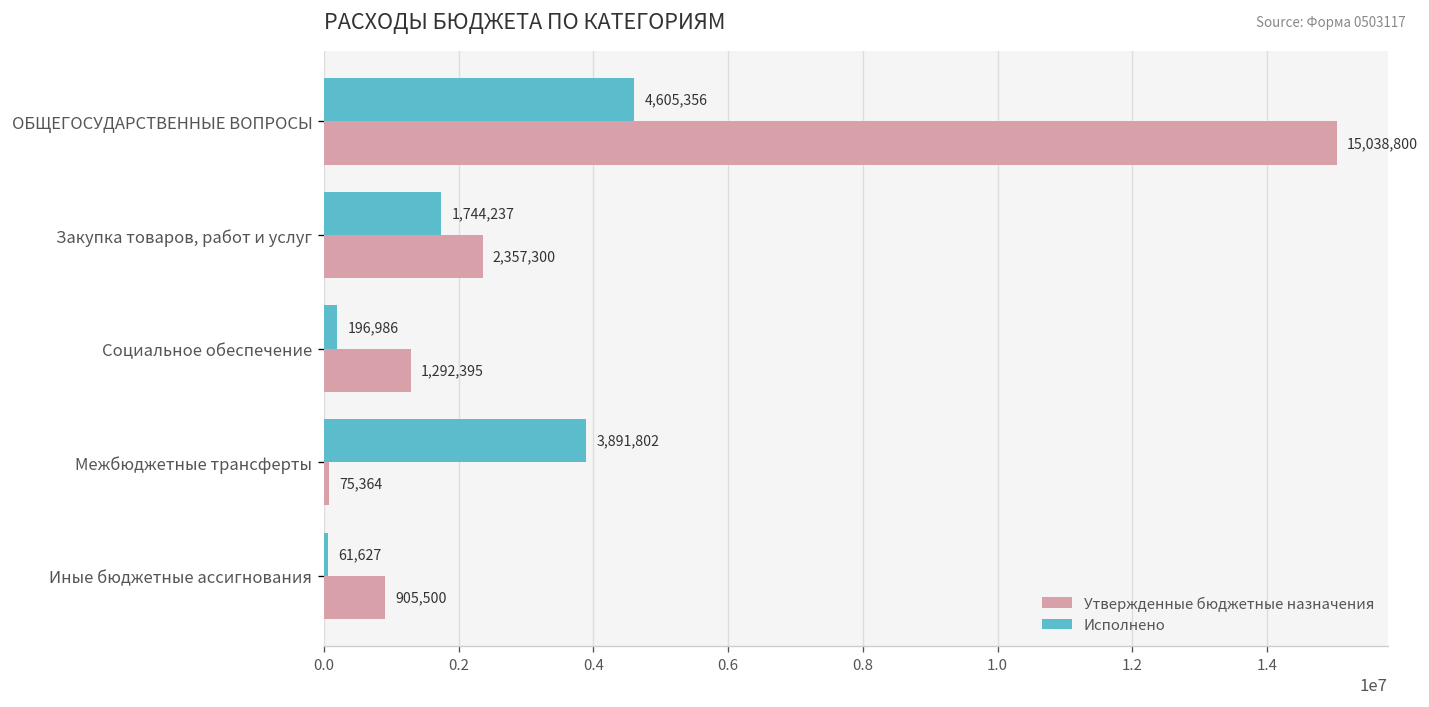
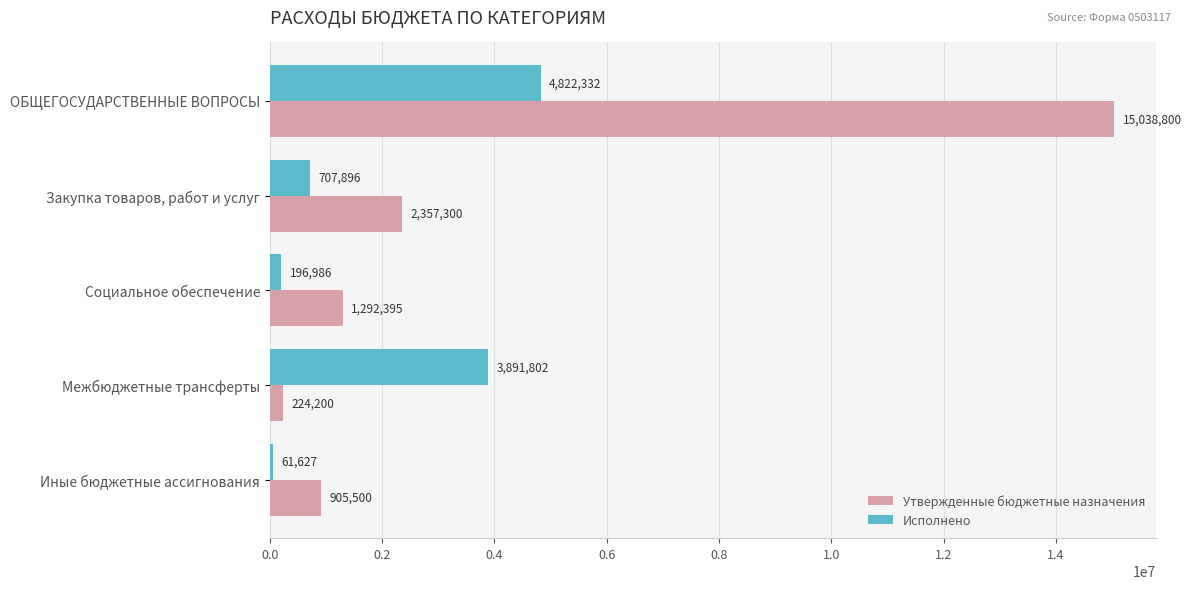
  {
    "Утвержденные бюджетные назначения": {
      "ОБЩЕГОСУДАРСТВЕННЫЕ ВОПРОСЫ": "15,038,800",
      "Закупка товаров, работ и услуг": "2,357,300",
      "Социальное обеспечение": "1,292,395",
-     "Межбюджетные трансферты": "75,364",
+     "Межбюджетные трансферты": "224,200",
      "Иные бюджетные ассигнования": "905,500"
    },
    "Исполнено": {
-     "ОБЩЕГОСУДАРСТВЕННЫЕ ВОПРОСЫ": "4,605,356",
-     "Закупка товаров, работ и услуг": "1,744,237",
+     "ОБЩЕГОСУДАРСТВЕННЫЕ ВОПРОСЫ": "4,822,332",
+     "Закупка товаров, работ и услуг": "707,896",
      "Социальное обеспечение": "196,986",
      "Межбюджетные трансферты": "3,891,802",
      "Иные бюджетные ассигнования": "61,627"
    }
  }
